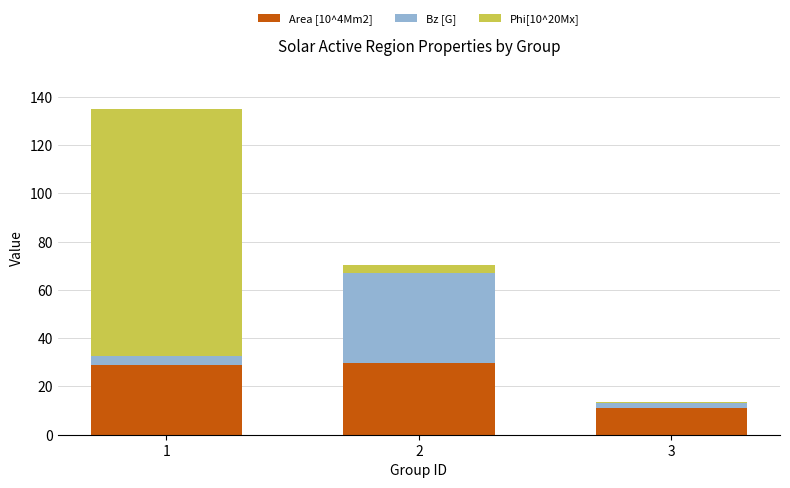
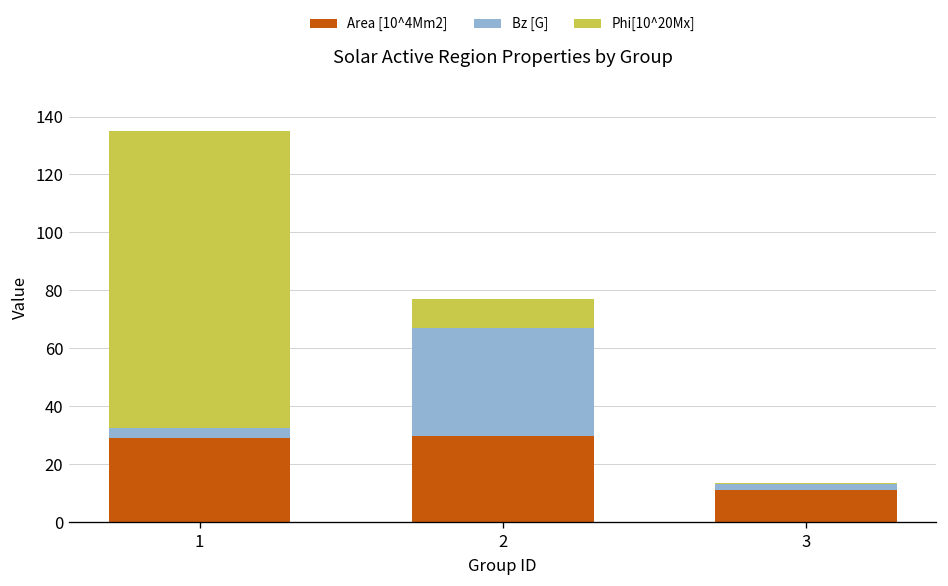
  {
    "Area [10^4Mm2]": {
      "1": 29,
      "2": 30,
      "3": 11
    },
    "Bz [G]": {
      "1": 4,
      "2": 37,
      "3": 2
    },
    "Phi[10^20Mx]": {
      "1": 102,
-     "2": 3
+     "2": 10
    }
  }
